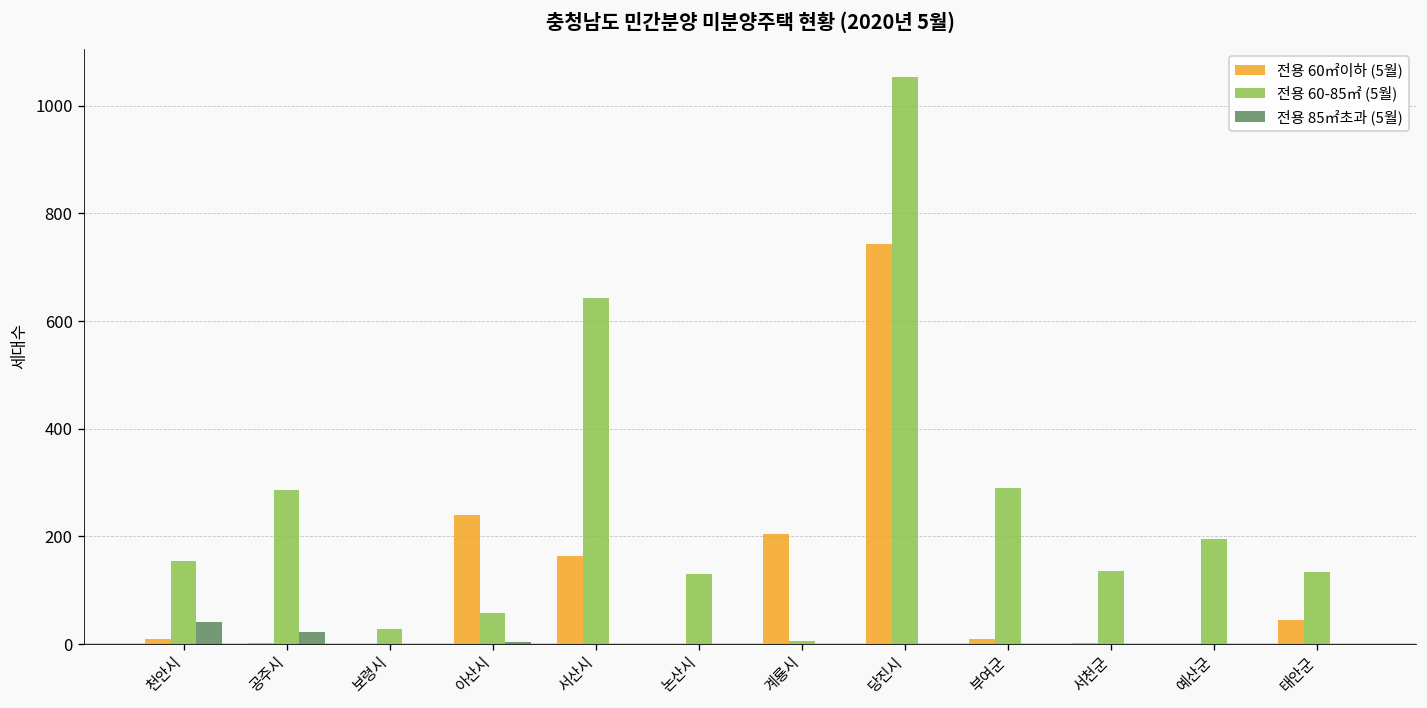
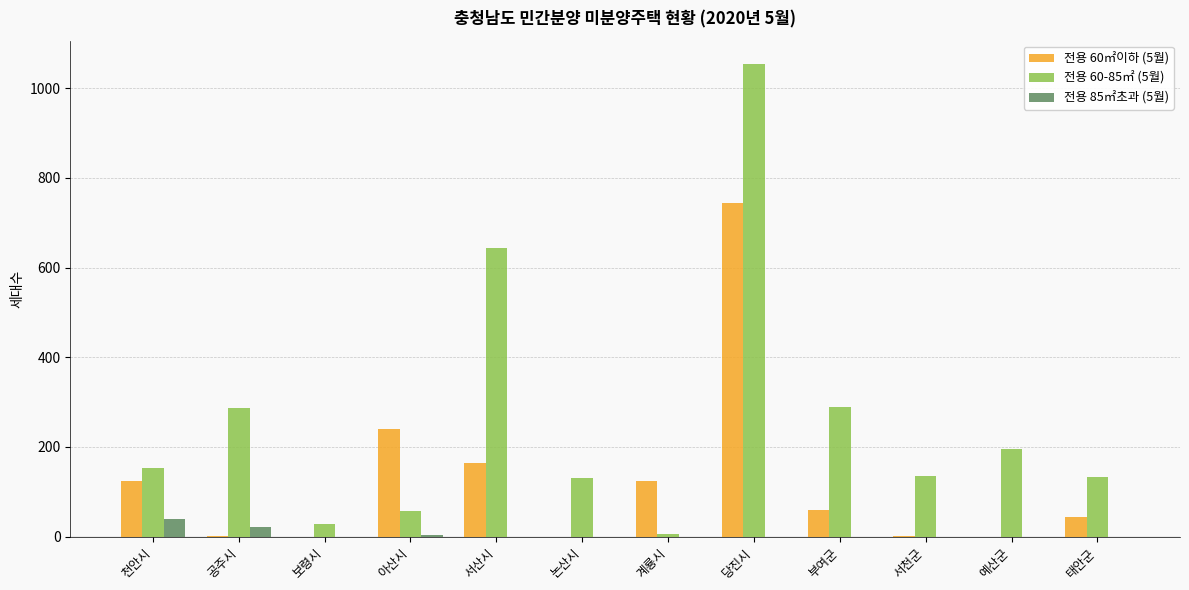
  {
    "전용 60㎡이하 (5월)": {
-     "천안시": 10,
+     "천안시": 130,
      "보령시": 0,
      "아산시": 240,
      "서산시": 160,
      "논산시": 0,
-     "계룡시": 210,
+     "계룡시": 120,
      "당진시": 740,
-     "부여군": 10,
+     "부여군": 60,
      "예산군": 0,
      "태안군": 40
    },
    "전용 60-85㎡ (5월)": {
      "천안시": 150,
      "공주시": 290,
      "보령시": 30,
      "아산시": 60,
      "서산시": 640,
      "논산시": 130,
      "당진시": 1050,
      "부여군": 290,
      "서천군": 140,
      "예산군": 200,
      "태안군": 130
    },
    "전용 85㎡초과 (5월)": {
      "천안시": 40,
      "공주시": 20,
      "보령시": 0,
      "서산시": 0,
      "논산시": 0,
      "계룡시": 0,
      "당진시": 0,
      "부여군": 0,
      "서천군": 0,
      "예산군": 0,
      "태안군": 0
    }
  }
